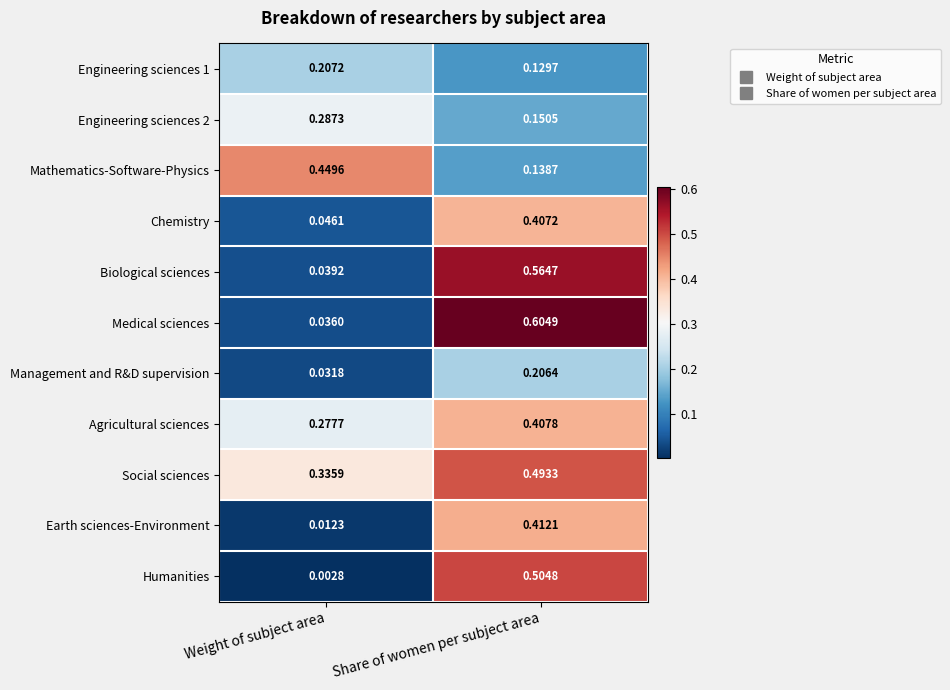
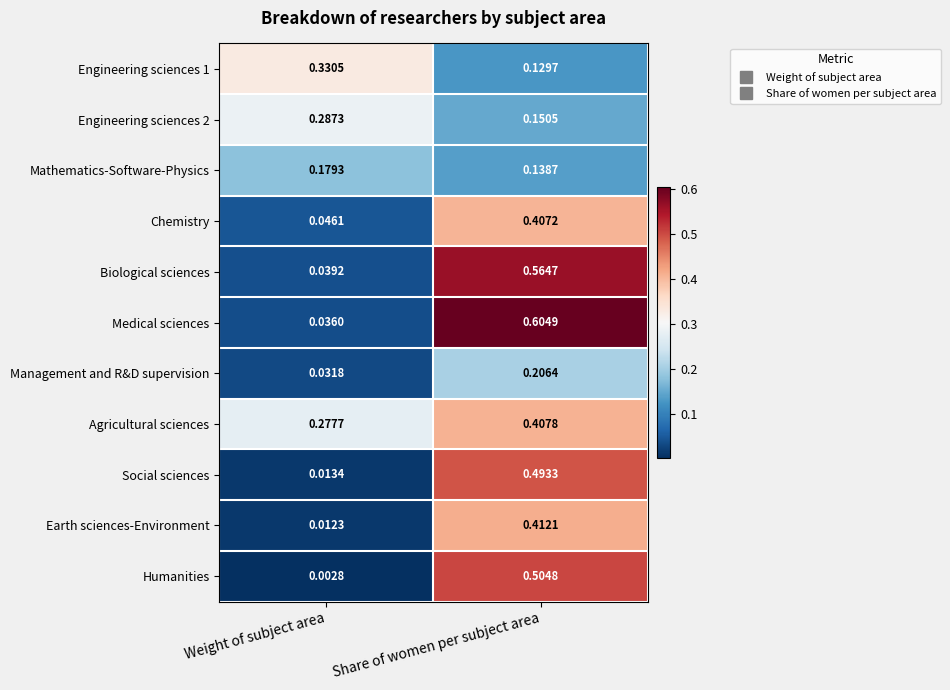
  {
    "Engineering sciences 1": {
-     "Weight of subject area": 0.2072,
+     "Weight of subject area": 0.3305,
      "Share of women per subject area": 0.1297
    },
    "Engineering sciences 2": {
      "Weight of subject area": 0.2873,
      "Share of women per subject area": 0.1505
    },
    "Mathematics-Software-Physics": {
-     "Weight of subject area": 0.4496,
+     "Weight of subject area": 0.1793,
      "Share of women per subject area": 0.1387
    },
    "Chemistry": {
      "Weight of subject area": 0.0461,
      "Share of women per subject area": 0.4072
    },
    "Biological sciences": {
      "Weight of subject area": 0.0392,
      "Share of women per subject area": 0.5647
    },
    "Medical sciences": {
      "Weight of subject area": 0.0360,
      "Share of women per subject area": 0.6049
    },
    "Management and R&D supervision": {
      "Weight of subject area": 0.0318,
      "Share of women per subject area": 0.2064
    },
    "Agricultural sciences": {
      "Weight of subject area": 0.2777,
      "Share of women per subject area": 0.4078
    },
    "Social sciences": {
-     "Weight of subject area": 0.3359,
+     "Weight of subject area": 0.0134,
      "Share of women per subject area": 0.4933
    },
    "Earth sciences-Environment": {
      "Weight of subject area": 0.0123,
      "Share of women per subject area": 0.4121
    },
    "Humanities": {
      "Weight of subject area": 0.0028,
      "Share of women per subject area": 0.5048
    }
  }
